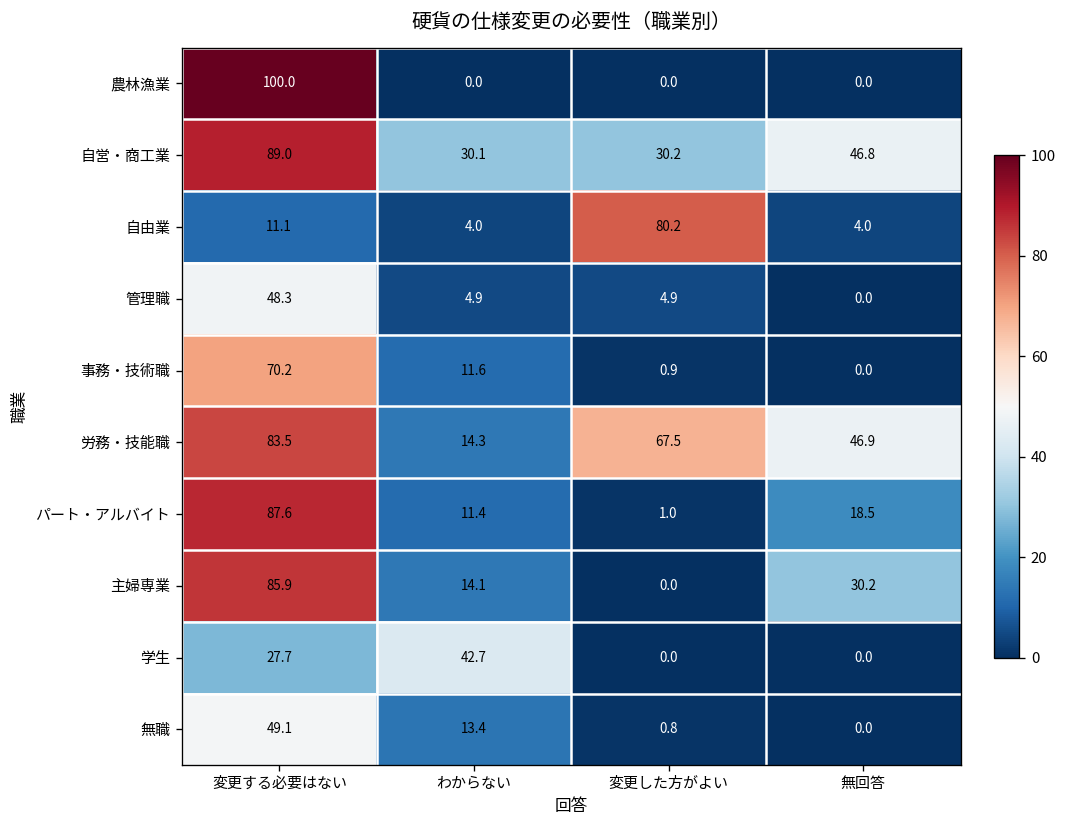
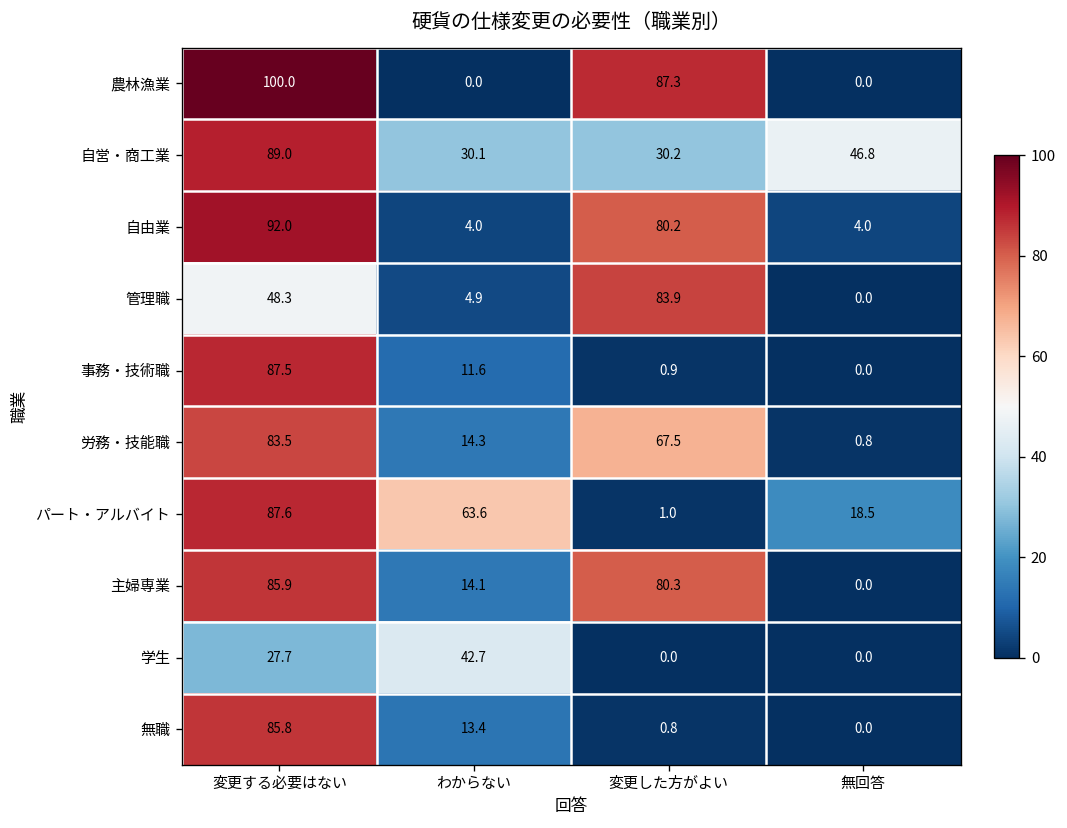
  {
    "農林漁業": {
      "変更する必要はない": 100.0,
      "わからない": 0.0,
-     "変更した方がよい": 0.0,
+     "変更した方がよい": 87.3,
      "無回答": 0.0
    },
    "自営・商工業": {
      "変更する必要はない": 89.0,
      "わからない": 30.1,
      "変更した方がよい": 30.2,
      "無回答": 46.8
    },
    "自由業": {
-     "変更する必要はない": 11.1,
+     "変更する必要はない": 92.0,
      "わからない": 4.0,
      "変更した方がよい": 80.2,
      "無回答": 4.0
    },
    "管理職": {
      "変更する必要はない": 48.3,
      "わからない": 4.9,
-     "変更した方がよい": 4.9,
+     "変更した方がよい": 83.9,
      "無回答": 0.0
    },
    "事務・技術職": {
-     "変更する必要はない": 70.2,
+     "変更する必要はない": 87.5,
      "わからない": 11.6,
      "変更した方がよい": 0.9,
      "無回答": 0.0
    },
    "労務・技能職": {
      "変更する必要はない": 83.5,
      "わからない": 14.3,
      "変更した方がよい": 67.5,
-     "無回答": 46.9
+     "無回答": 0.8
    },
    "パート・アルバイト": {
      "変更する必要はない": 87.6,
-     "わからない": 11.4,
+     "わからない": 63.6,
      "変更した方がよい": 1.0,
      "無回答": 18.5
    },
    "主婦専業": {
      "変更する必要はない": 85.9,
      "わからない": 14.1,
-     "変更した方がよい": 0.0,
-     "無回答": 30.2
+     "変更した方がよい": 80.3,
+     "無回答": 0.0
    },
    "学生": {
      "変更する必要はない": 27.7,
      "わからない": 42.7,
      "変更した方がよい": 0.0,
      "無回答": 0.0
    },
    "無職": {
-     "変更する必要はない": 49.1,
+     "変更する必要はない": 85.8,
      "わからない": 13.4,
      "変更した方がよい": 0.8,
      "無回答": 0.0
    }
  }
